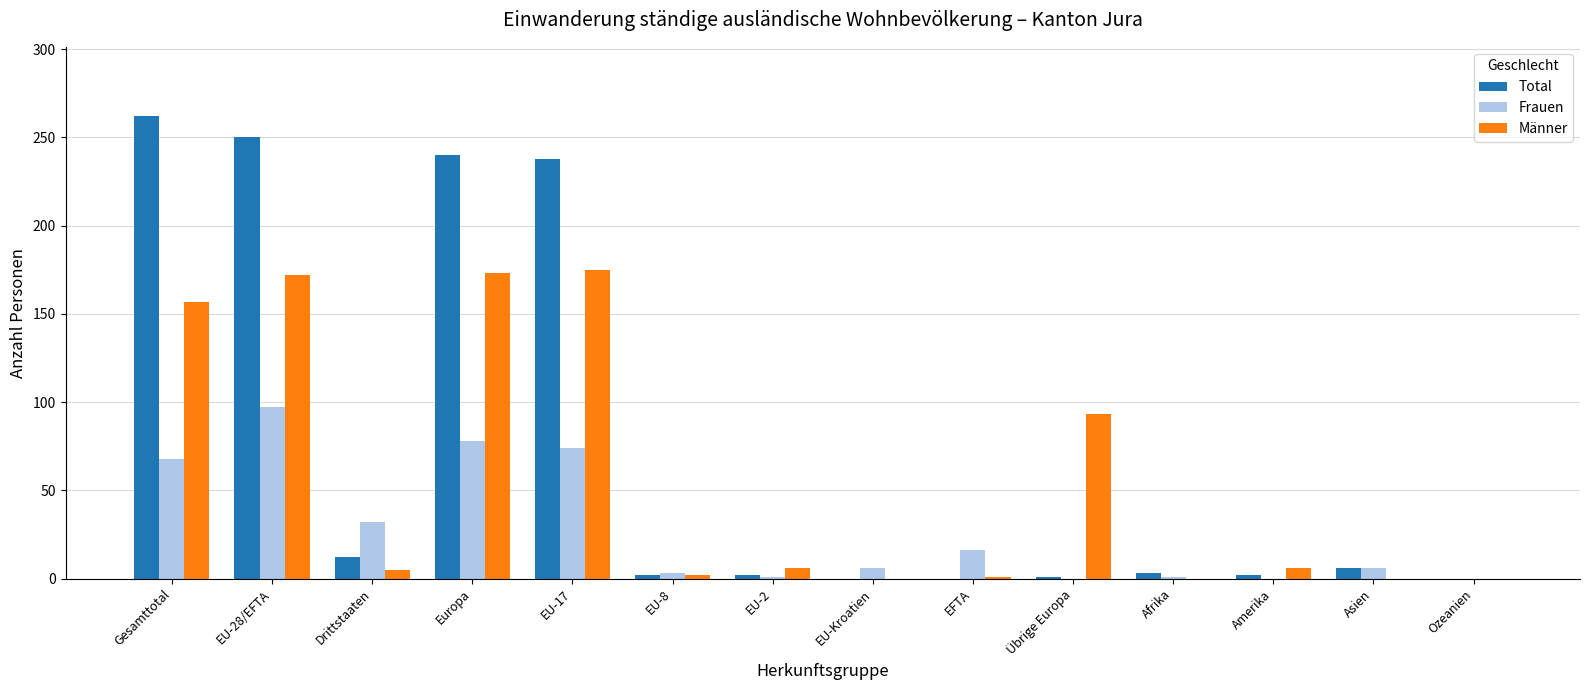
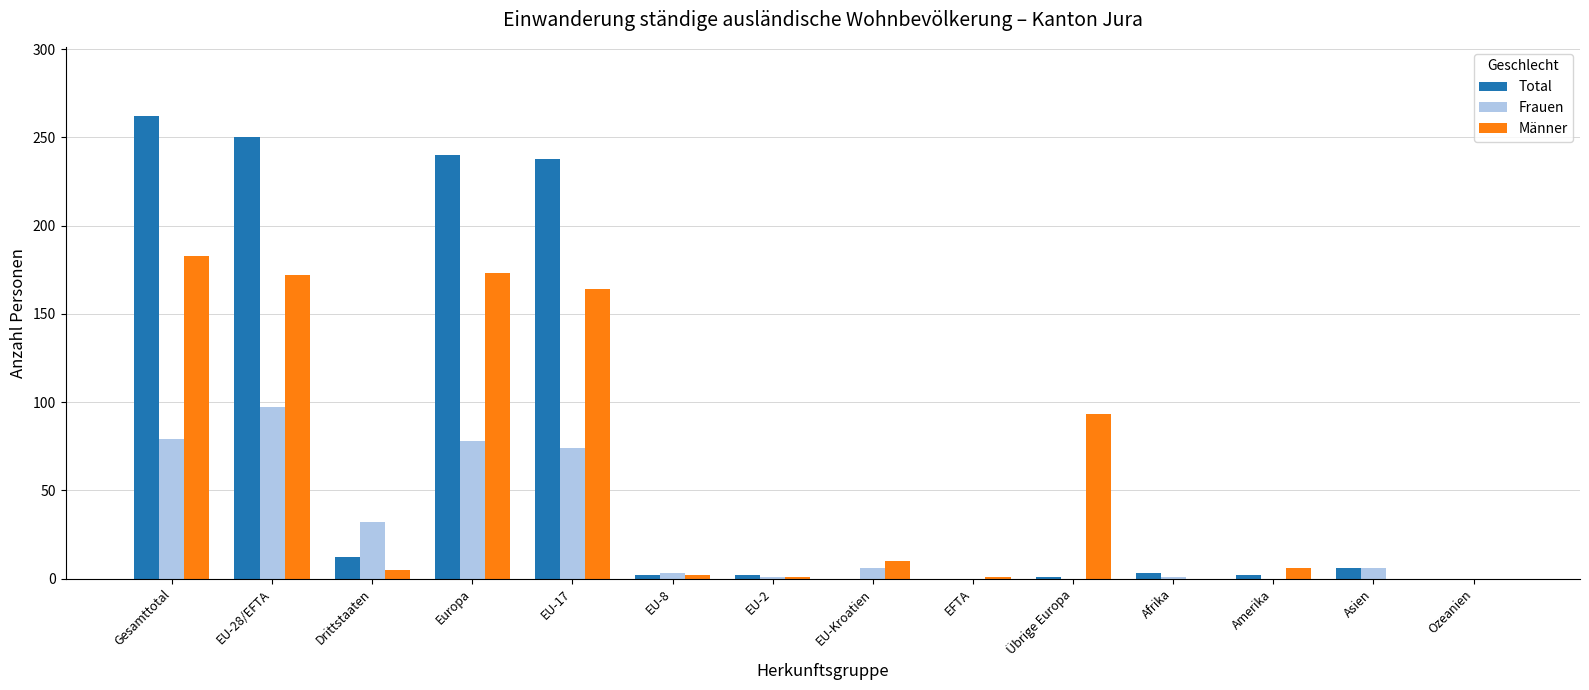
  {
    "Total": {
      "Gesamttotal": 262,
      "EU-28/EFTA": 250,
      "Drittstaaten": 12,
      "Europa": 240,
      "EU-17": 238,
      "EU-8": 2,
      "EU-2": 2,
      "EU-Kroatien": 0,
      "EFTA": 0,
      "Afrika": 3,
      "Amerika": 2,
      "Asien": 6,
      "Ozeanien": 0
    },
    "Frauen": {
-     "Gesamttotal": 68,
+     "Gesamttotal": 79,
      "EU-28/EFTA": 97,
      "Drittstaaten": 32,
      "Europa": 78,
      "EU-17": 74,
      "EU-8": 3,
      "EU-Kroatien": 6,
-     "EFTA": 16,
+     "EFTA": 0,
      "Übrige Europa": 0,
      "Amerika": 0,
      "Asien": 6,
      "Ozeanien": 0
    },
    "Männer": {
-     "Gesamttotal": 157,
+     "Gesamttotal": 183,
      "EU-28/EFTA": 172,
      "Drittstaaten": 5,
      "Europa": 173,
-     "EU-17": 175,
+     "EU-17": 164,
      "EU-8": 2,
-     "EU-2": 6,
-     "EU-Kroatien": 0,
+     "EU-2": 1,
+     "EU-Kroatien": 10,
      "Übrige Europa": 93,
      "Afrika": 0,
      "Amerika": 6,
      "Asien": 0,
      "Ozeanien": 0
    }
  }
